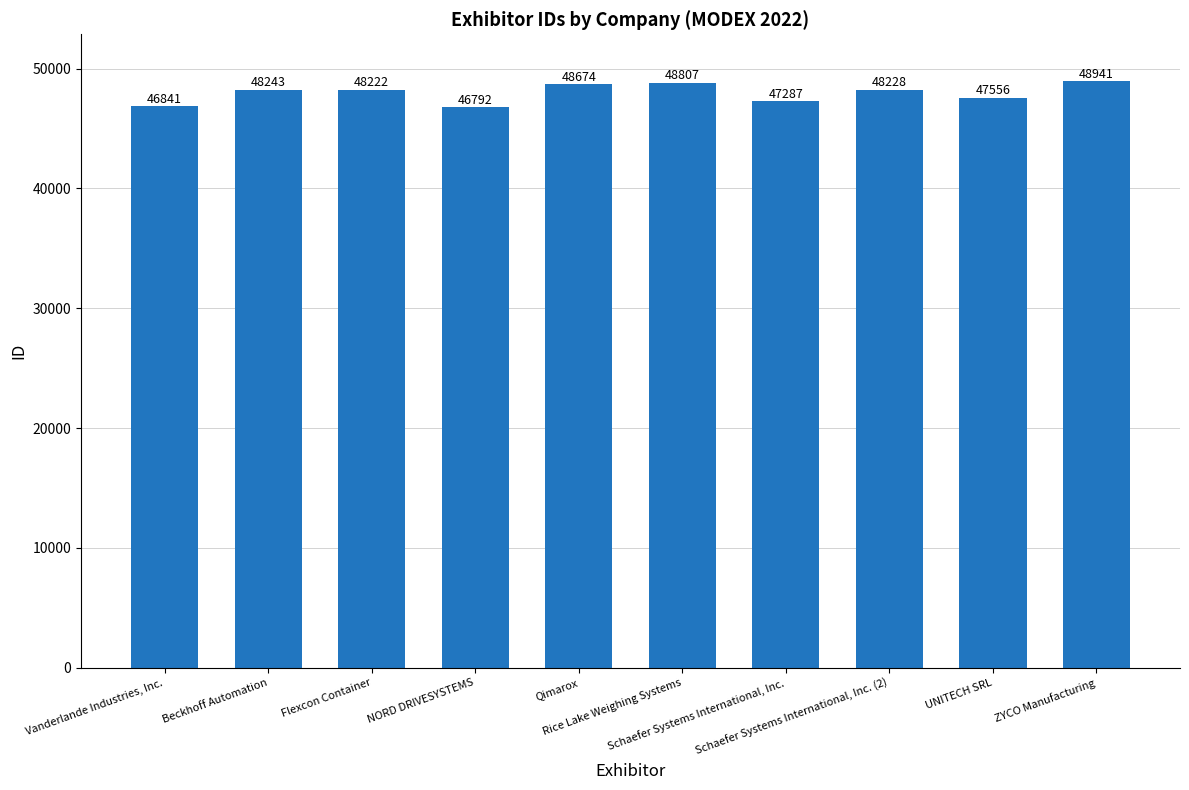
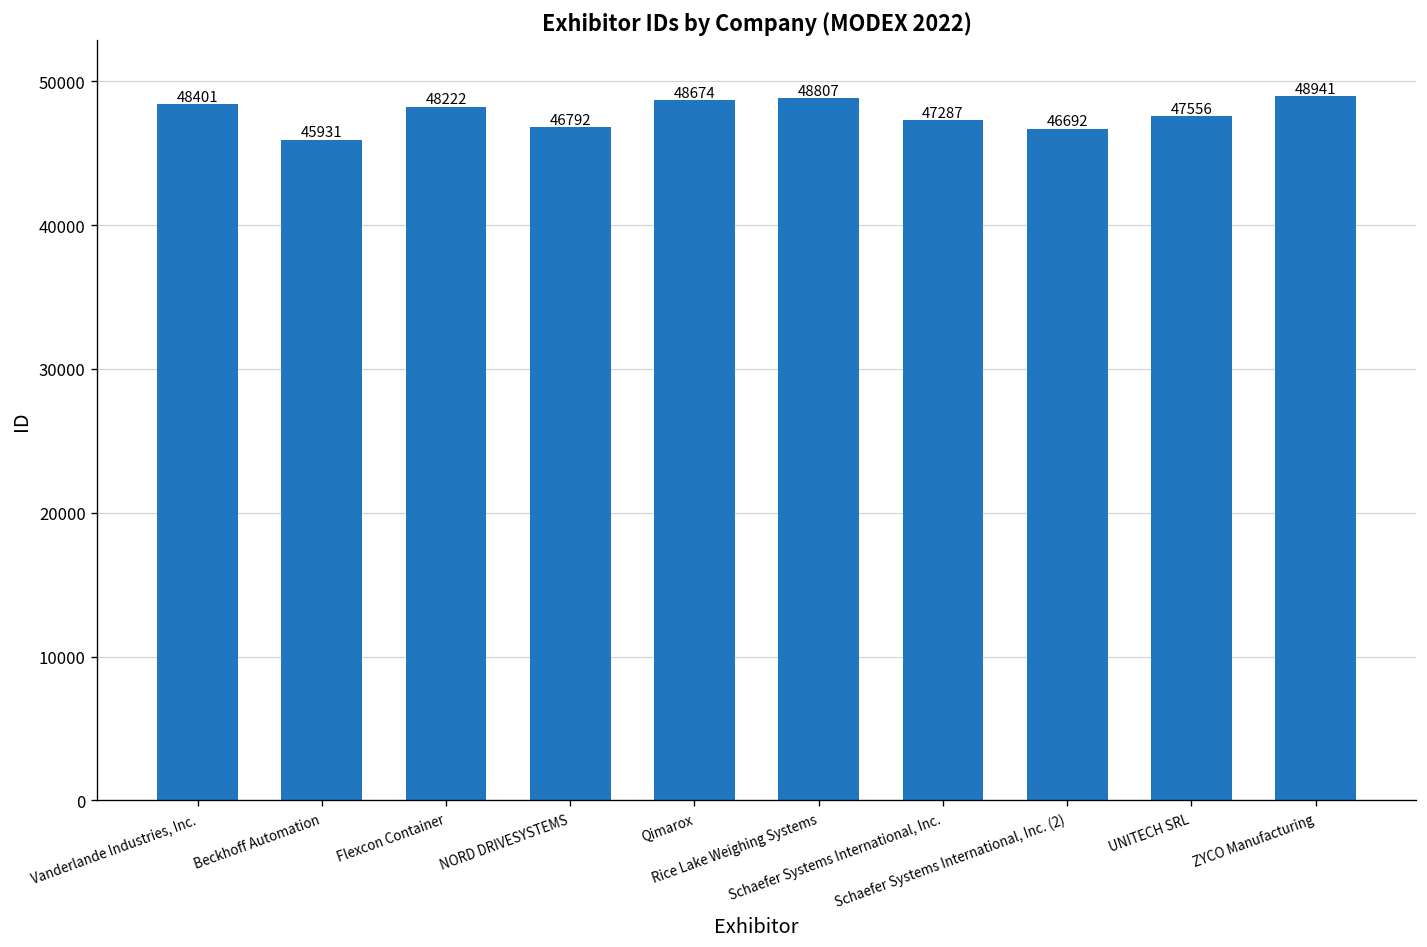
  {
-   "Vanderlande Industries, Inc.": 46841,
-   "Beckhoff Automation": 48243,
+   "Vanderlande Industries, Inc.": 48401,
+   "Beckhoff Automation": 45931,
    "Flexcon Container": 48222,
    "NORD DRIVESYSTEMS": 46792,
    "Qimarox": 48674,
    "Rice Lake Weighing Systems": 48807,
    "Schaefer Systems International, Inc.": 47287,
-   "Schaefer Systems International, Inc. (2)": 48228,
+   "Schaefer Systems International, Inc. (2)": 46692,
    "UNITECH SRL": 47556,
    "ZYCO Manufacturing": 48941
  }
